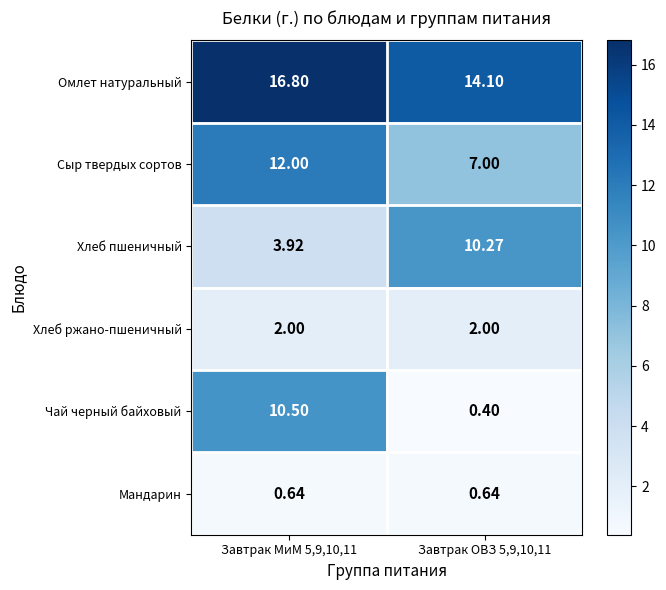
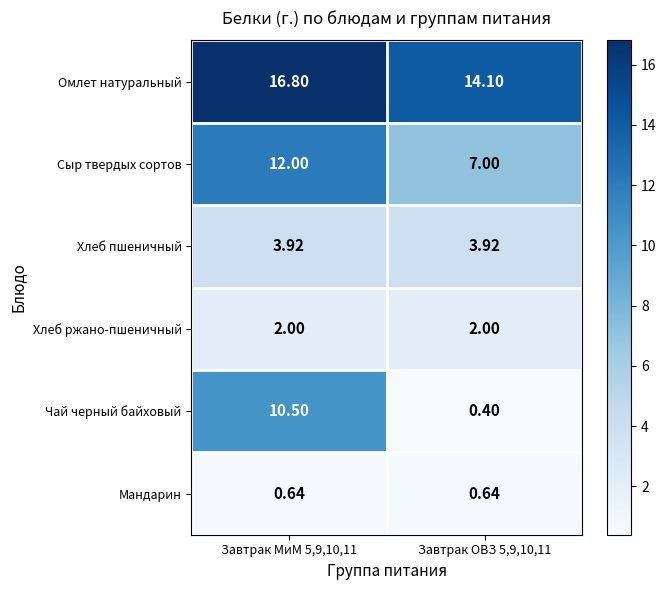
  {
    "Омлет натуральный": {
      "Завтрак МиМ 5,9,10,11": 16.80,
      "Завтрак ОВЗ 5,9,10,11": 14.10
    },
    "Сыр твердых сортов": {
      "Завтрак МиМ 5,9,10,11": 12.00,
      "Завтрак ОВЗ 5,9,10,11": 7.00
    },
    "Хлеб пшеничный": {
      "Завтрак МиМ 5,9,10,11": 3.92,
-     "Завтрак ОВЗ 5,9,10,11": 10.27
+     "Завтрак ОВЗ 5,9,10,11": 3.92
    },
    "Хлеб ржано-пшеничный": {
      "Завтрак МиМ 5,9,10,11": 2.00,
      "Завтрак ОВЗ 5,9,10,11": 2.00
    },
    "Чай черный байховый": {
      "Завтрак МиМ 5,9,10,11": 10.50,
      "Завтрак ОВЗ 5,9,10,11": 0.40
    },
    "Мандарин": {
      "Завтрак МиМ 5,9,10,11": 0.64,
      "Завтрак ОВЗ 5,9,10,11": 0.64
    }
  }
